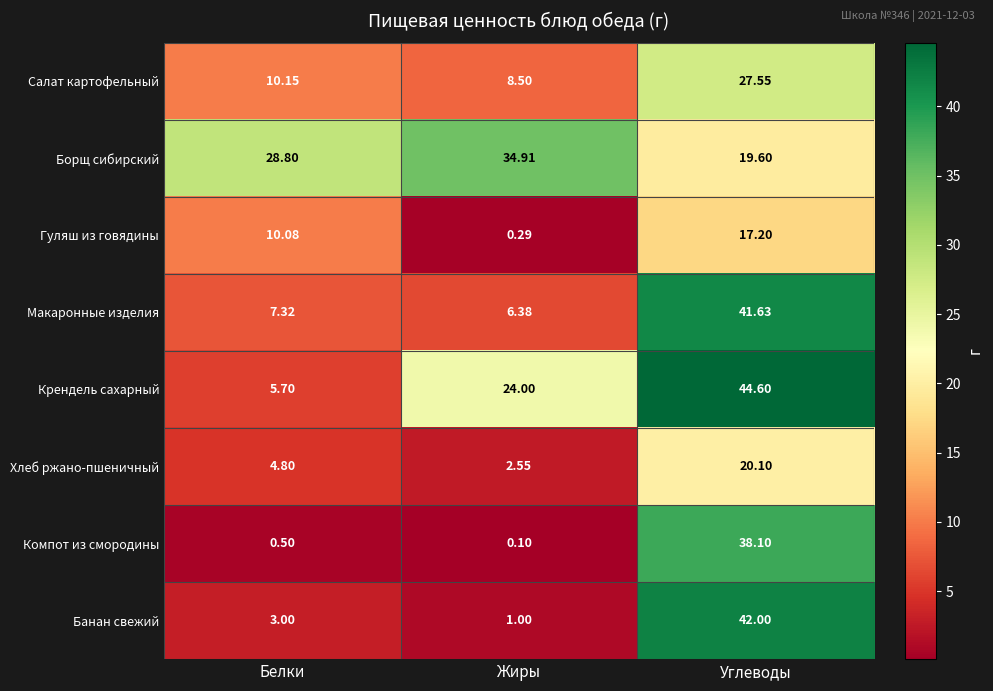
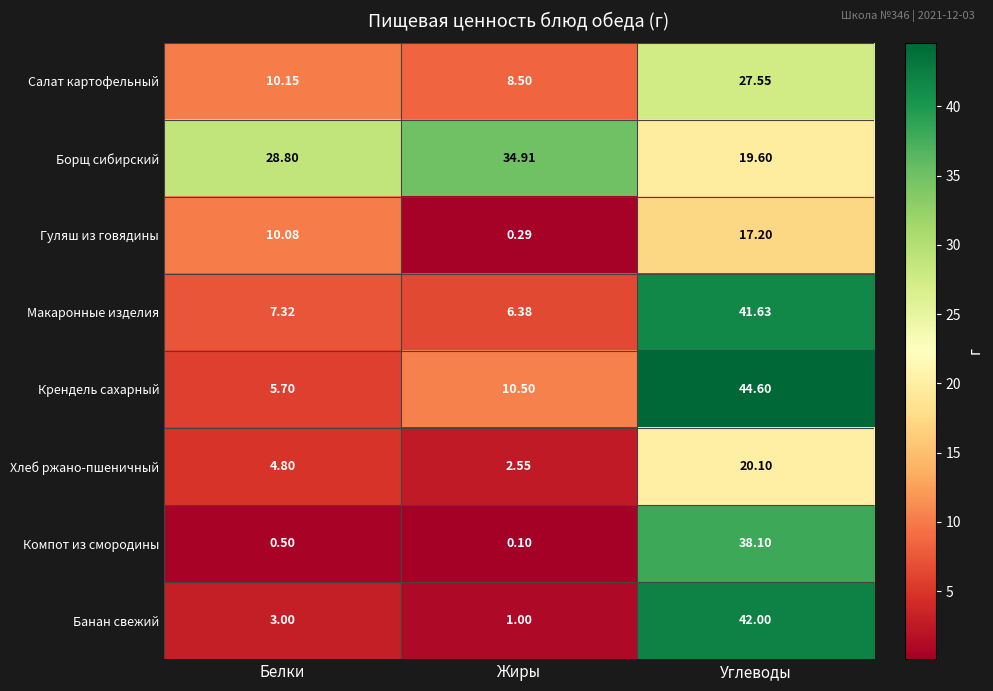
  {
    "Салат картофельный": {
      "Белки": 10.15,
      "Жиры": 8.50,
      "Углеводы": 27.55
    },
    "Борщ сибирский": {
      "Белки": 28.80,
      "Жиры": 34.91,
      "Углеводы": 19.60
    },
    "Гуляш из говядины": {
      "Белки": 10.08,
      "Жиры": 0.29,
      "Углеводы": 17.20
    },
    "Макаронные изделия": {
      "Белки": 7.32,
      "Жиры": 6.38,
      "Углеводы": 41.63
    },
    "Крендель сахарный": {
      "Белки": 5.70,
-     "Жиры": 24.00,
+     "Жиры": 10.50,
      "Углеводы": 44.60
    },
    "Хлеб ржано-пшеничный": {
      "Белки": 4.80,
      "Жиры": 2.55,
      "Углеводы": 20.10
    },
    "Компот из смородины": {
      "Белки": 0.50,
      "Жиры": 0.10,
      "Углеводы": 38.10
    },
    "Банан свежий": {
      "Белки": 3.00,
      "Жиры": 1.00,
      "Углеводы": 42.00
    }
  }
